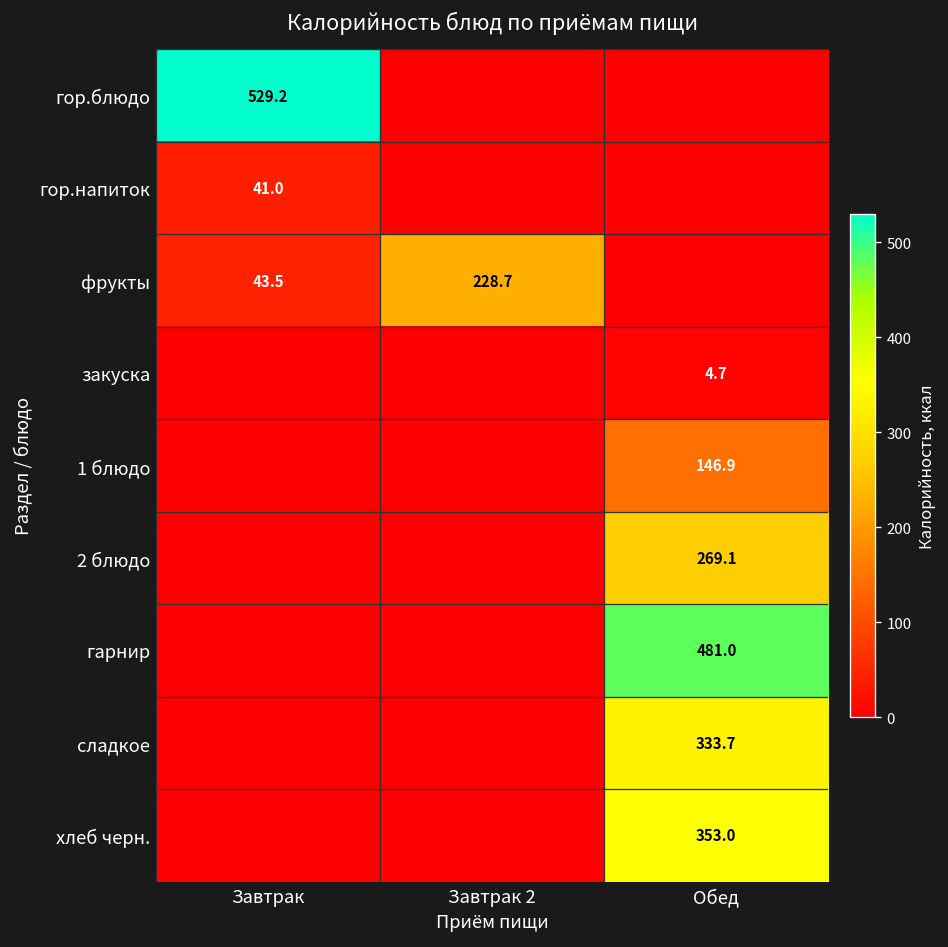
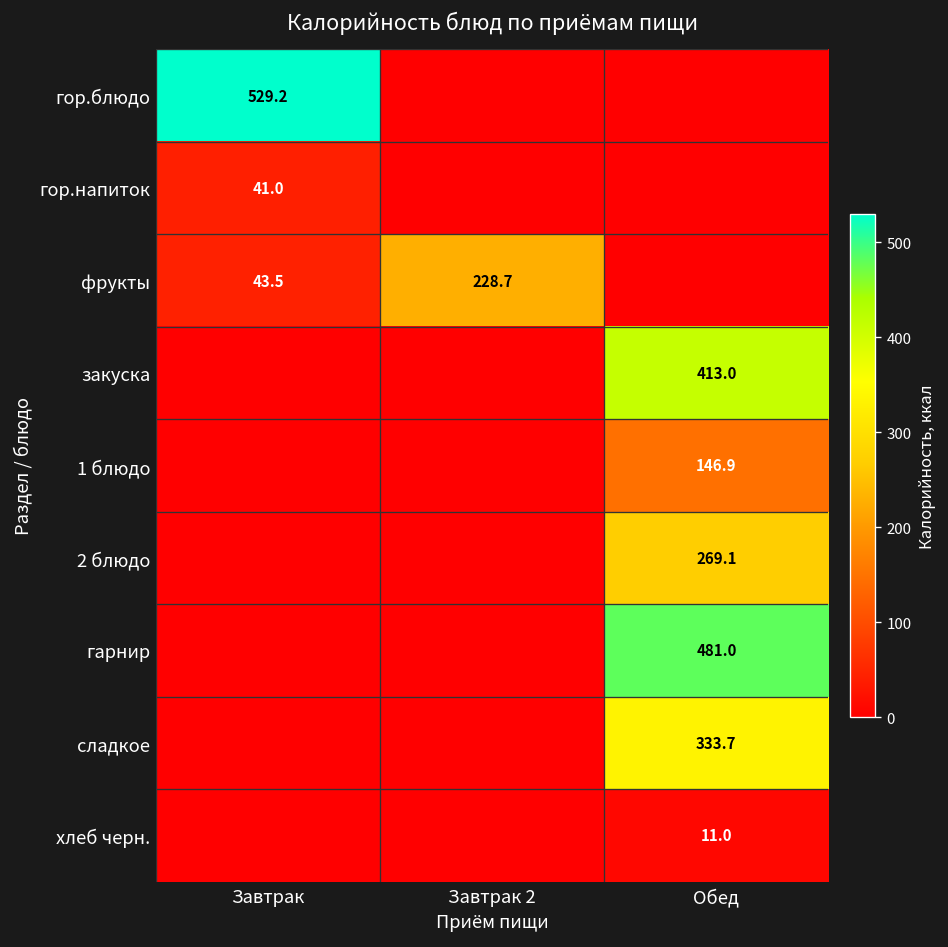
  {
    "гор.блюдо": {
      "Завтрак": 529.2
    },
    "гор.напиток": {
      "Завтрак": 41.0
    },
    "фрукты": {
      "Завтрак": 43.5,
      "Завтрак 2": 228.7
    },
    "закуска": {
-     "Обед": 4.7
+     "Обед": 413.0
    },
    "1 блюдо": {
      "Обед": 146.9
    },
    "2 блюдо": {
      "Обед": 269.1
    },
    "гарнир": {
      "Обед": 481.0
    },
    "сладкое": {
      "Обед": 333.7
    },
    "хлеб черн.": {
-     "Обед": 353.0
+     "Обед": 11.0
    }
  }
